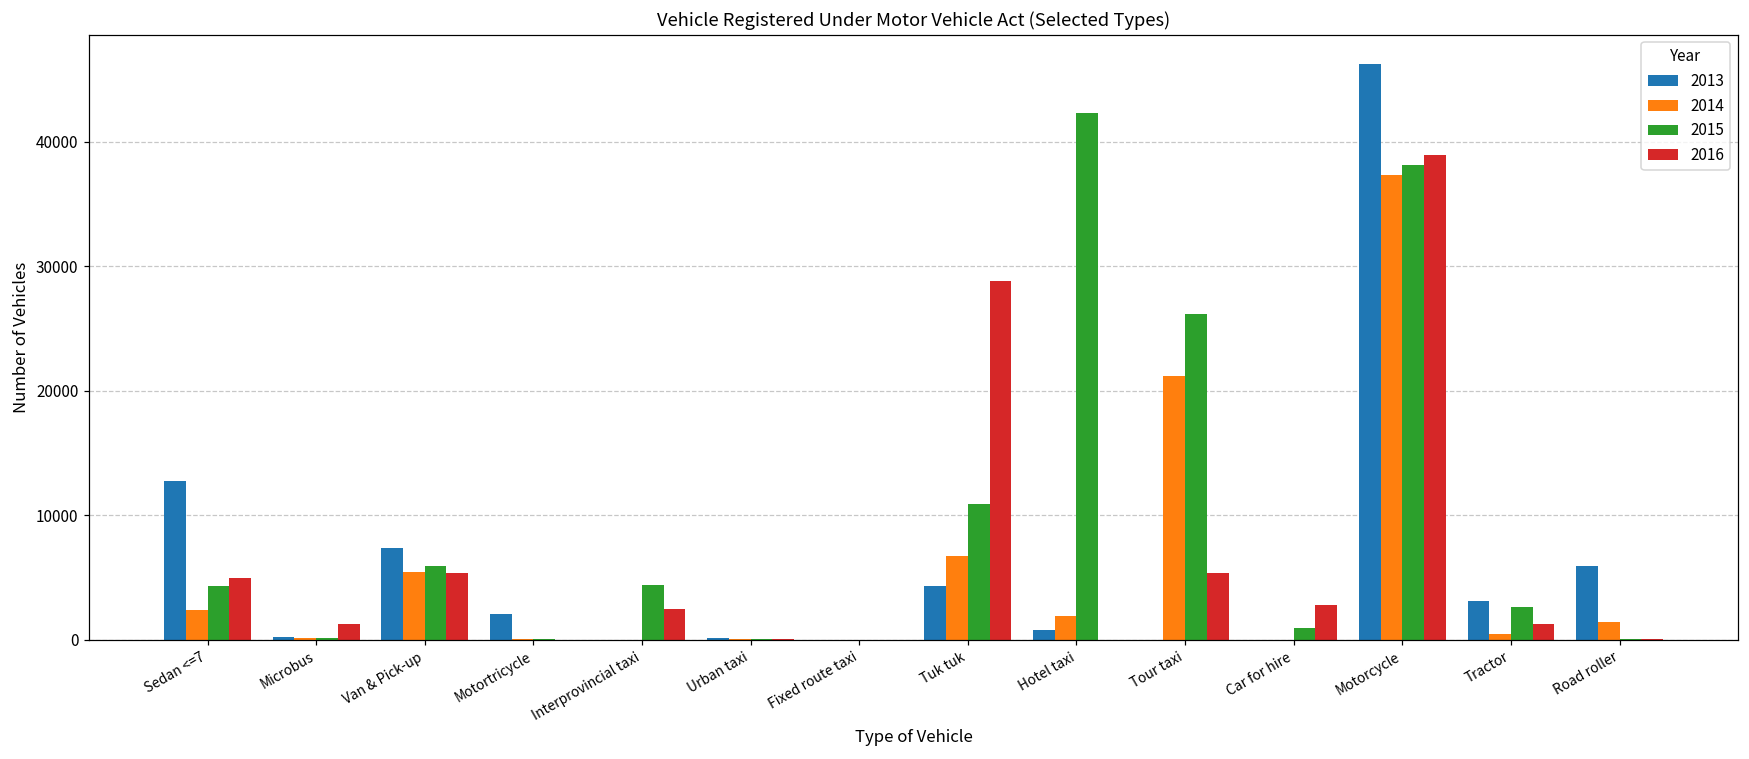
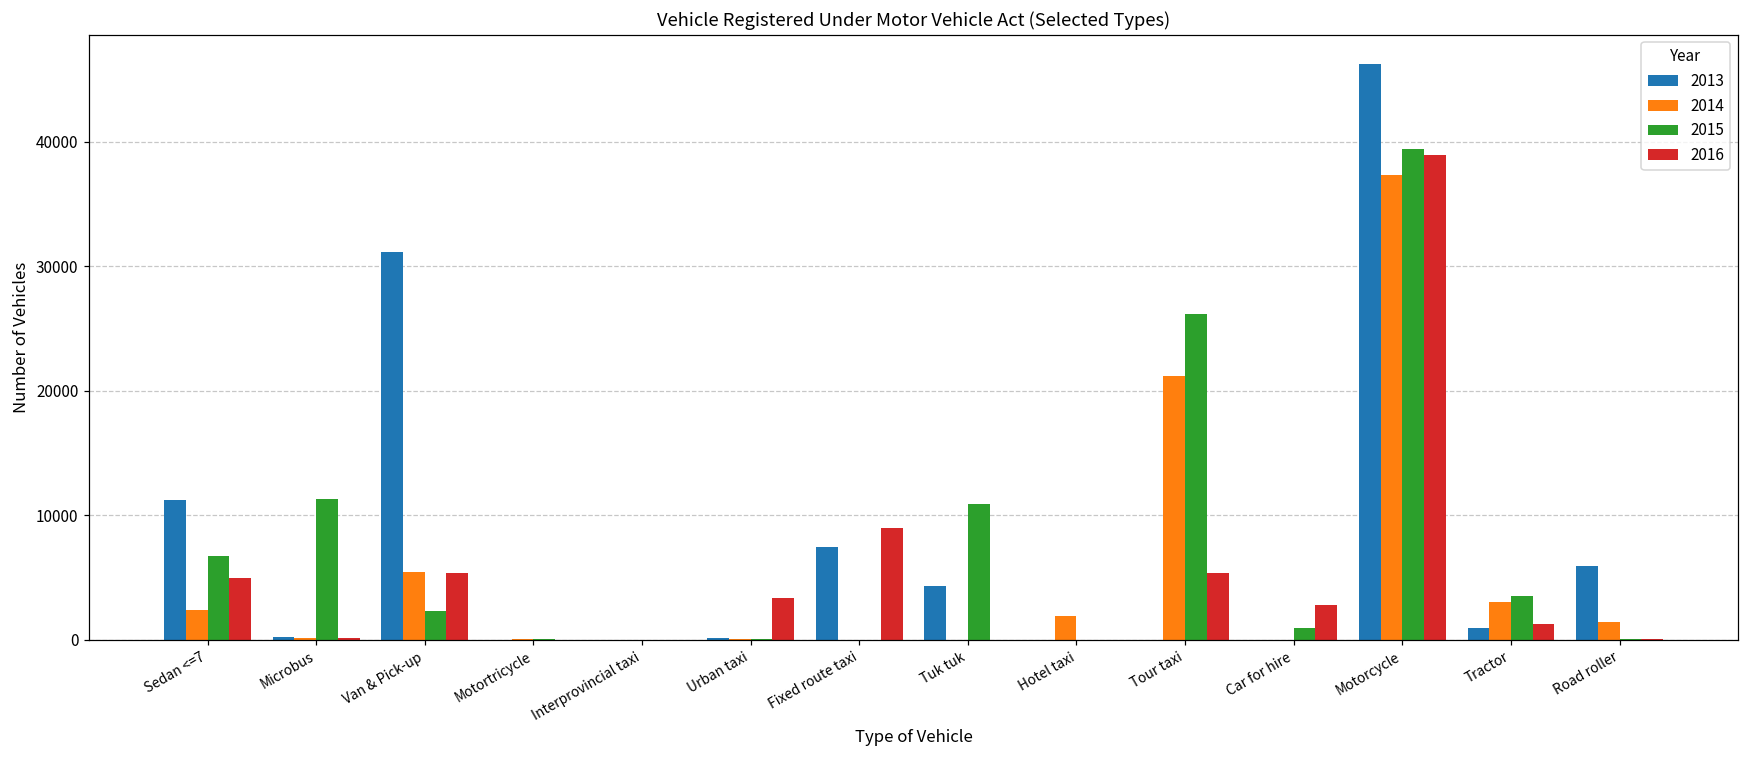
  {
    "2013": {
-     "Sedan <=7": 12800,
-     "Van & Pick-up": 7400,
-     "Motortricycle": 2000,
+     "Sedan <=7": 11200,
+     "Van & Pick-up": 31200,
+     "Motortricycle": 0,
      "Interprovincial taxi": 0,
-     "Fixed route taxi": 0,
+     "Fixed route taxi": 7500,
      "Tuk tuk": 4300,
-     "Hotel taxi": 800,
+     "Hotel taxi": 0,
      "Tour taxi": 0,
      "Car for hire": 0,
      "Motorcycle": 46300,
-     "Tractor": 3100,
+     "Tractor": 1000,
      "Road roller": 5900
    },
    "2014": {
      "Sedan <=7": 2400,
      "Van & Pick-up": 5400,
      "Interprovincial taxi": 0,
      "Fixed route taxi": 0,
-     "Tuk tuk": 6800,
+     "Tuk tuk": 0,
      "Hotel taxi": 1900,
      "Tour taxi": 21200,
      "Car for hire": 0,
      "Motorcycle": 37300,
-     "Tractor": 500,
+     "Tractor": 3000,
      "Road roller": 1400
    },
    "2015": {
-     "Sedan <=7": 4300,
-     "Microbus": 100,
-     "Van & Pick-up": 5900,
-     "Interprovincial taxi": 4400,
+     "Sedan <=7": 6700,
+     "Microbus": 11300,
+     "Van & Pick-up": 2300,
+     "Interprovincial taxi": 0,
      "Fixed route taxi": 0,
      "Tuk tuk": 10900,
-     "Hotel taxi": 42300,
+     "Hotel taxi": 0,
      "Tour taxi": 26200,
      "Car for hire": 900,
-     "Motorcycle": 38100,
-     "Tractor": 2600
+     "Motorcycle": 39400,
+     "Tractor": 3500
    },
    "2016": {
      "Sedan <=7": 5000,
-     "Microbus": 1300,
+     "Microbus": 100,
      "Van & Pick-up": 5400,
-     "Interprovincial taxi": 2500,
-     "Urban taxi": 0,
-     "Fixed route taxi": 0,
-     "Tuk tuk": 28800,
+     "Interprovincial taxi": 0,
+     "Urban taxi": 3400,
+     "Fixed route taxi": 9000,
+     "Tuk tuk": 0,
      "Hotel taxi": 0,
      "Tour taxi": 5300,
      "Car for hire": 2800,
      "Motorcycle": 38900,
      "Tractor": 1300
    }
  }
